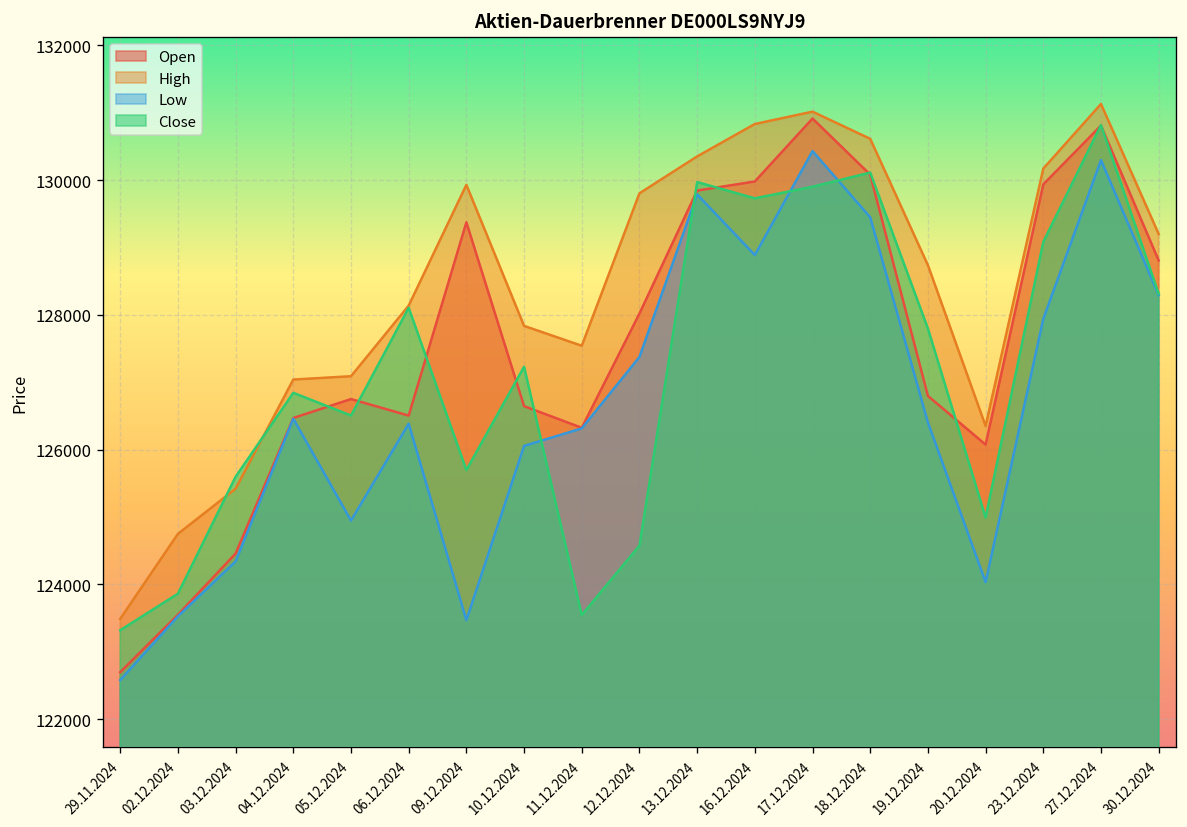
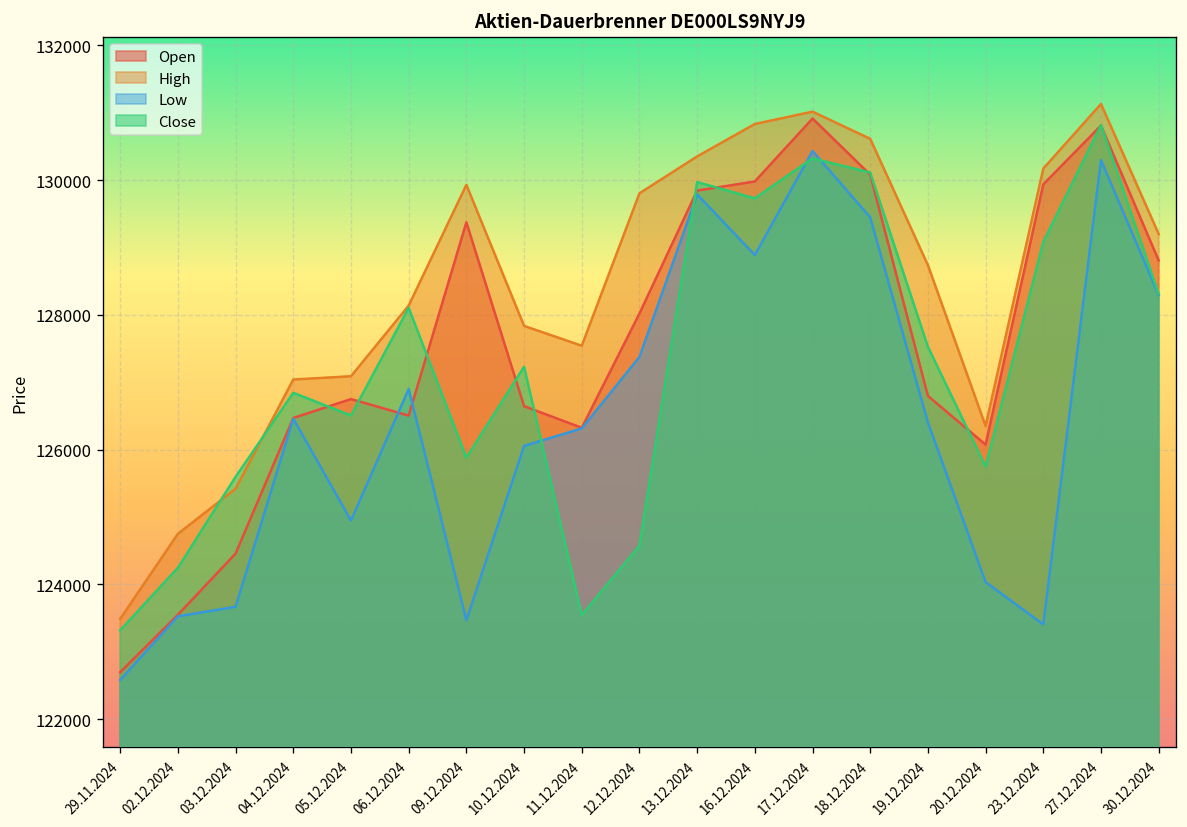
  {
    "Low": {
      "29.11.2024": 122600,
-     "03.12.2024": 124300,
+     "03.12.2024": 123700,
      "05.12.2024": 124900,
-     "06.12.2024": 126400,
+     "06.12.2024": 126900,
      "09.12.2024": 123500,
      "10.12.2024": 126100,
      "12.12.2024": 127400,
      "13.12.2024": 129800,
      "16.12.2024": 128900,
      "17.12.2024": 130400,
      "18.12.2024": 129400,
      "19.12.2024": 126400,
      "20.12.2024": 124000,
-     "23.12.2024": 127900,
+     "23.12.2024": 123400,
      "27.12.2024": 130300
    },
    "Close": {
      "29.11.2024": 123300,
-     "02.12.2024": 123900,
+     "02.12.2024": 124200,
      "03.12.2024": 125600,
      "04.12.2024": 126800,
      "05.12.2024": 126500,
-     "09.12.2024": 125700,
+     "09.12.2024": 125900,
      "10.12.2024": 127200,
      "11.12.2024": 123500,
      "12.12.2024": 124600,
      "13.12.2024": 130000,
      "16.12.2024": 129700,
-     "17.12.2024": 129900,
-     "19.12.2024": 127800,
-     "20.12.2024": 125000,
+     "17.12.2024": 130300,
+     "19.12.2024": 127500,
+     "20.12.2024": 125700,
      "23.12.2024": 129100
    }
  }
